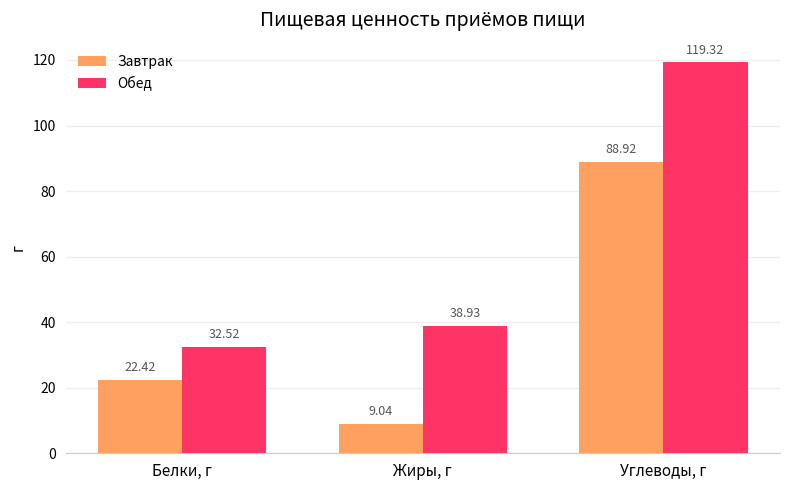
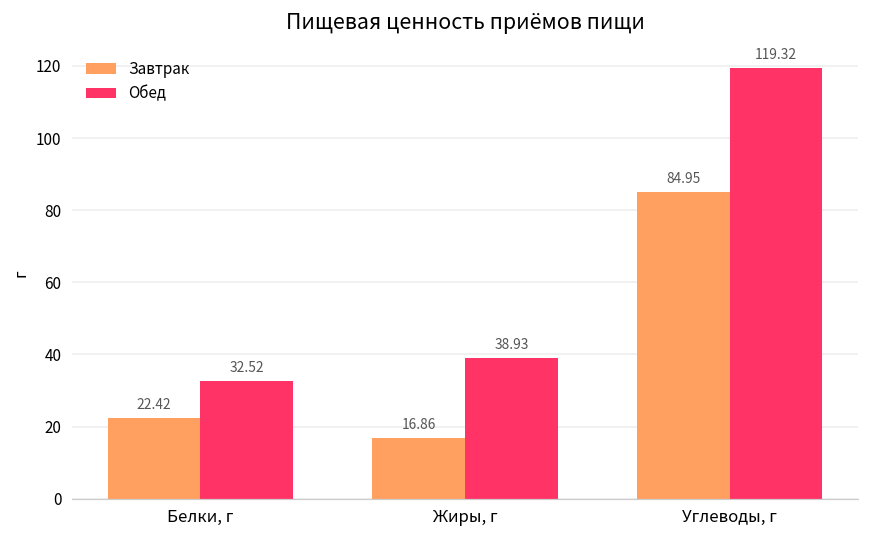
  {
    "Завтрак": {
      "Белки, г": 22.42,
-     "Жиры, г": 9.04,
-     "Углеводы, г": 88.92
+     "Жиры, г": 16.86,
+     "Углеводы, г": 84.95
    },
    "Обед": {
      "Белки, г": 32.52,
      "Жиры, г": 38.93,
      "Углеводы, г": 119.32
    }
  }
